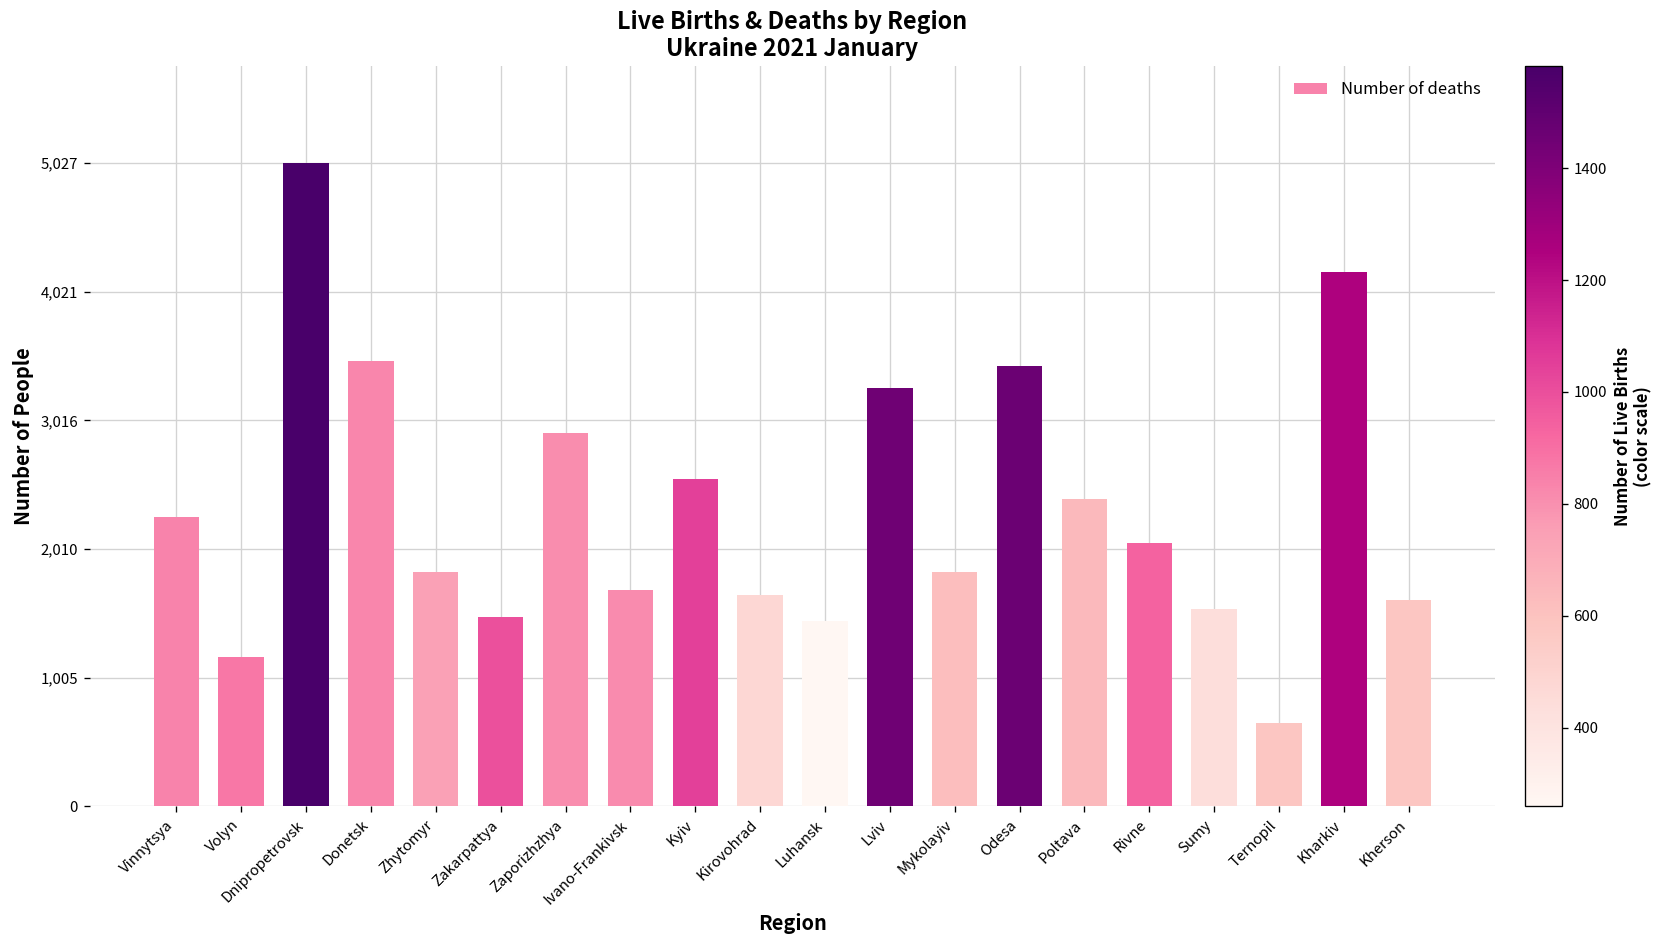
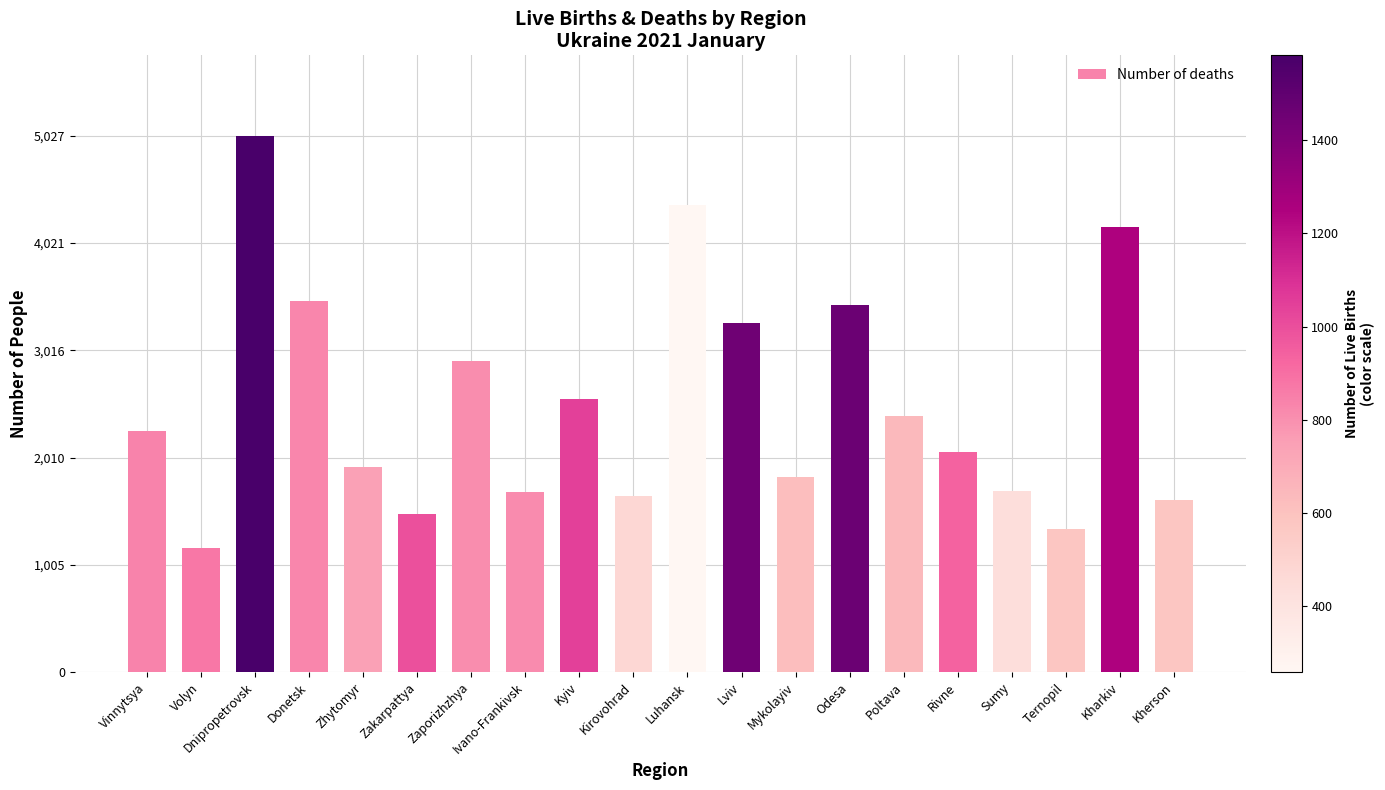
  {
    "Vinnytsya": "2,260",
    "Volyn": "1,160",
    "Dnipropetrovsk": "5,030",
    "Donetsk": "3,480",
-   "Zhytomyr": "1,830",
+   "Zhytomyr": "1,920",
    "Zakarpattya": "1,480",
    "Zaporizhzhya": "2,920",
    "Ivano-Frankivsk": "1,690",
    "Kyiv": "2,560",
    "Kirovohrad": "1,650",
-   "Luhansk": "1,450",
+   "Luhansk": "4,380",
    "Lviv": "3,270",
    "Mykolayiv": "1,830",
    "Odesa": "3,440",
    "Poltava": "2,400",
    "Rivne": "2,060",
-   "Sumy": "1,550",
-   "Ternopil": "650",
+   "Sumy": "1,700",
+   "Ternopil": "1,340",
    "Kharkiv": "4,180",
    "Kherson": "1,610"
  }
